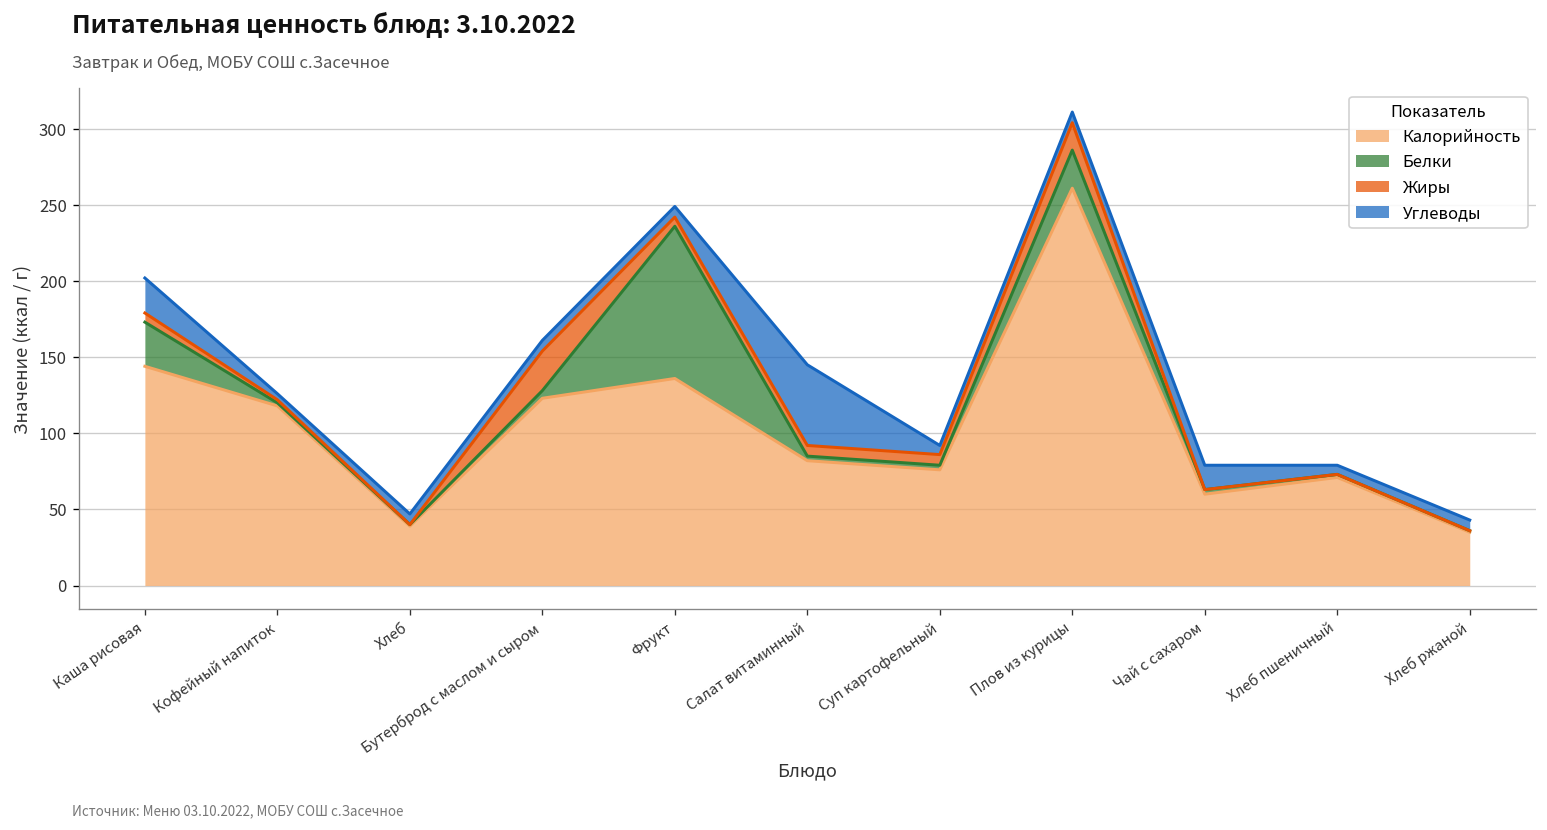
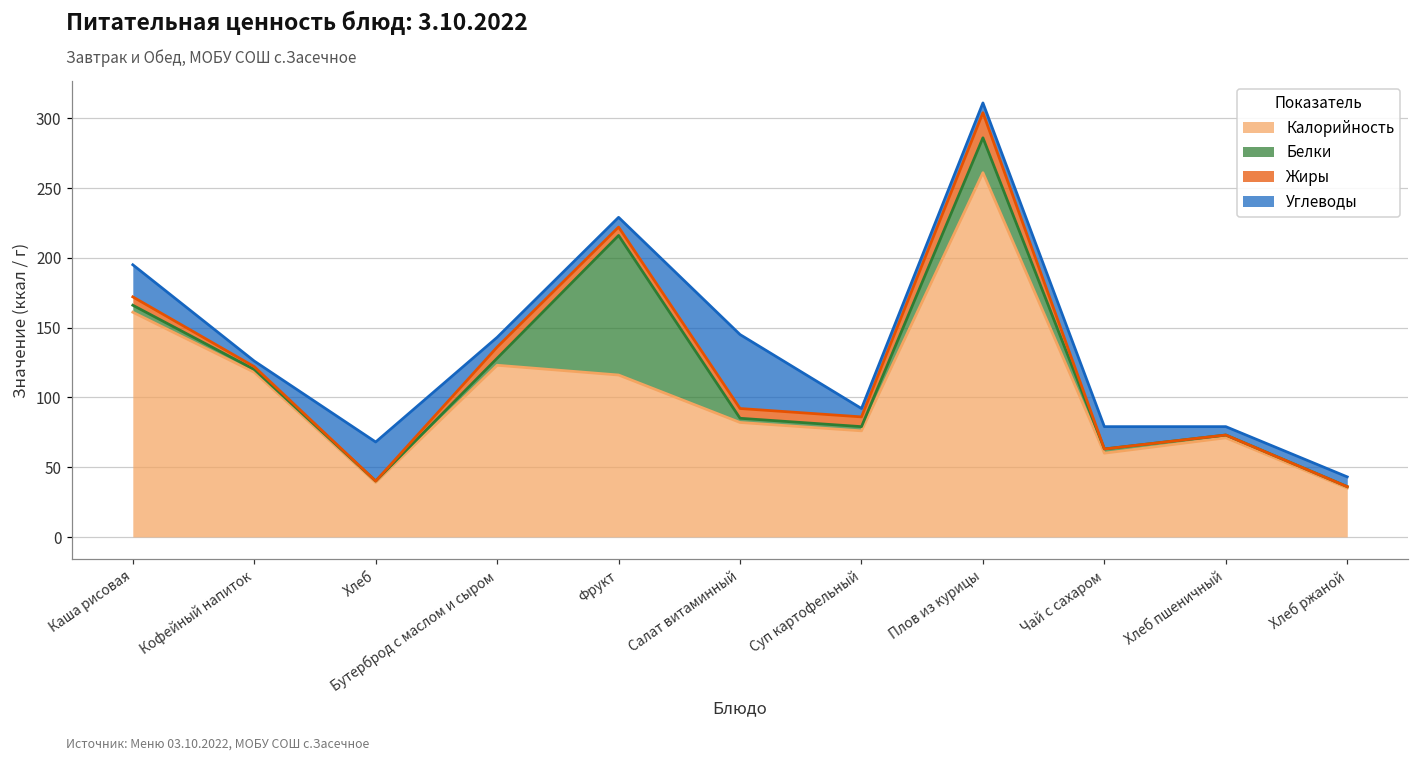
  {
    "Калорийность": {
-     "Каша рисовая": 144,
+     "Каша рисовая": 161,
      "Кофейный напиток": 118,
      "Бутерброд с маслом и сыром": 123,
-     "Фрукт": 136,
+     "Фрукт": 116,
      "Салат витаминный": 82,
      "Суп картофельный": 76,
      "Плов из курицы": 261,
      "Чай с сахаром": 60
    },
    "Белки": {
-     "Каша рисовая": 29,
+     "Каша рисовая": 5,
      "Бутерброд с маслом и сыром": 5,
      "Фрукт": 100,
      "Салат витаминный": 3,
      "Суп картофельный": 3,
      "Плов из курицы": 25
    },
    "Жиры": {
      "Каша рисовая": 6,
-     "Бутерброд с маслом и сыром": 26,
+     "Бутерброд с маслом и сыром": 8,
      "Фрукт": 6,
      "Салат витаминный": 7,
      "Суп картофельный": 7,
      "Плов из курицы": 18
    },
    "Углеводы": {
      "Каша рисовая": 23,
      "Кофейный напиток": 4,
-     "Хлеб": 7,
+     "Хлеб": 28,
      "Бутерброд с маслом и сыром": 7,
      "Фрукт": 7,
      "Салат витаминный": 53,
      "Суп картофельный": 6,
      "Плов из курицы": 7,
      "Чай с сахаром": 16,
      "Хлеб пшеничный": 6,
      "Хлеб ржаной": 7
    }
  }
